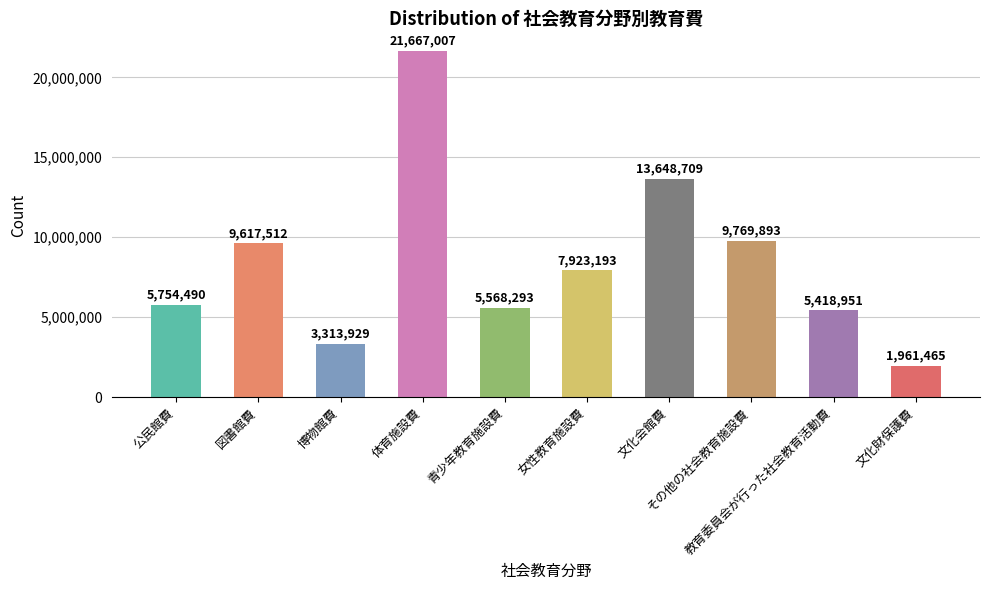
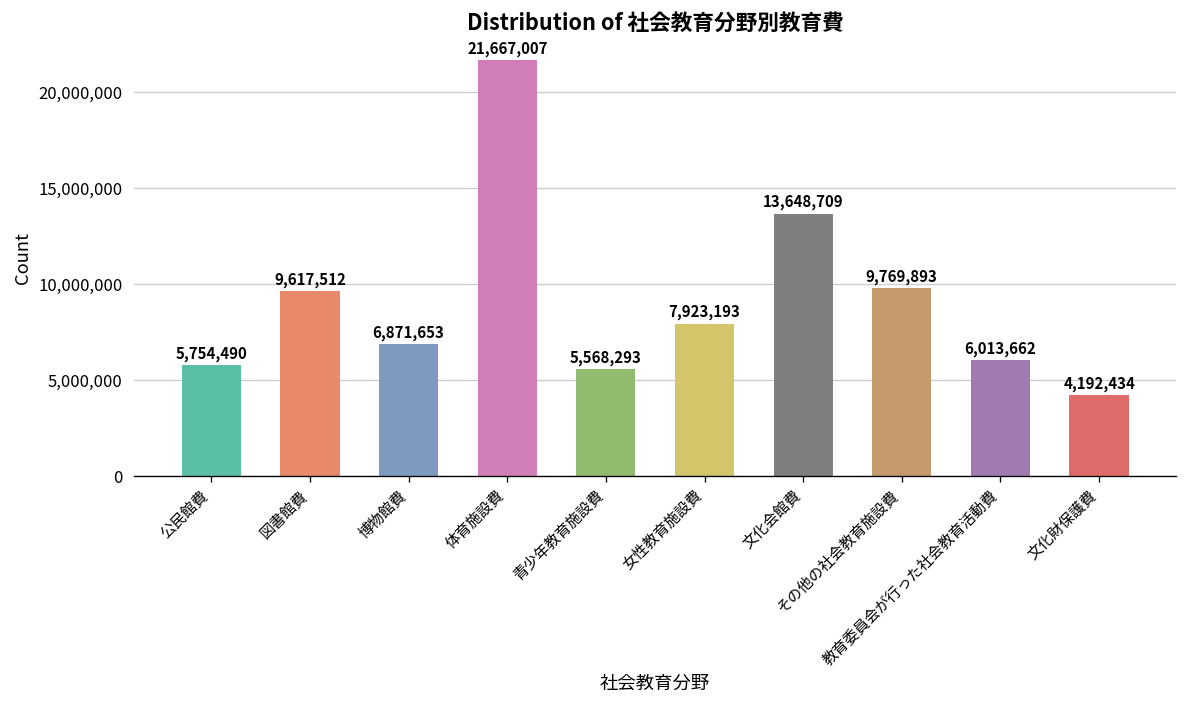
  {
    "公民館費": "5,754,490",
    "図書館費": "9,617,512",
-   "博物館費": "3,313,929",
+   "博物館費": "6,871,653",
    "体育施設費": "21,667,007",
    "青少年教育施設費": "5,568,293",
    "女性教育施設費": "7,923,193",
    "文化会館費": "13,648,709",
    "その他の社会教育施設費": "9,769,893",
-   "教育委員会が行った社会教育活動費": "5,418,951",
-   "文化財保護費": "1,961,465"
+   "教育委員会が行った社会教育活動費": "6,013,662",
+   "文化財保護費": "4,192,434"
  }
